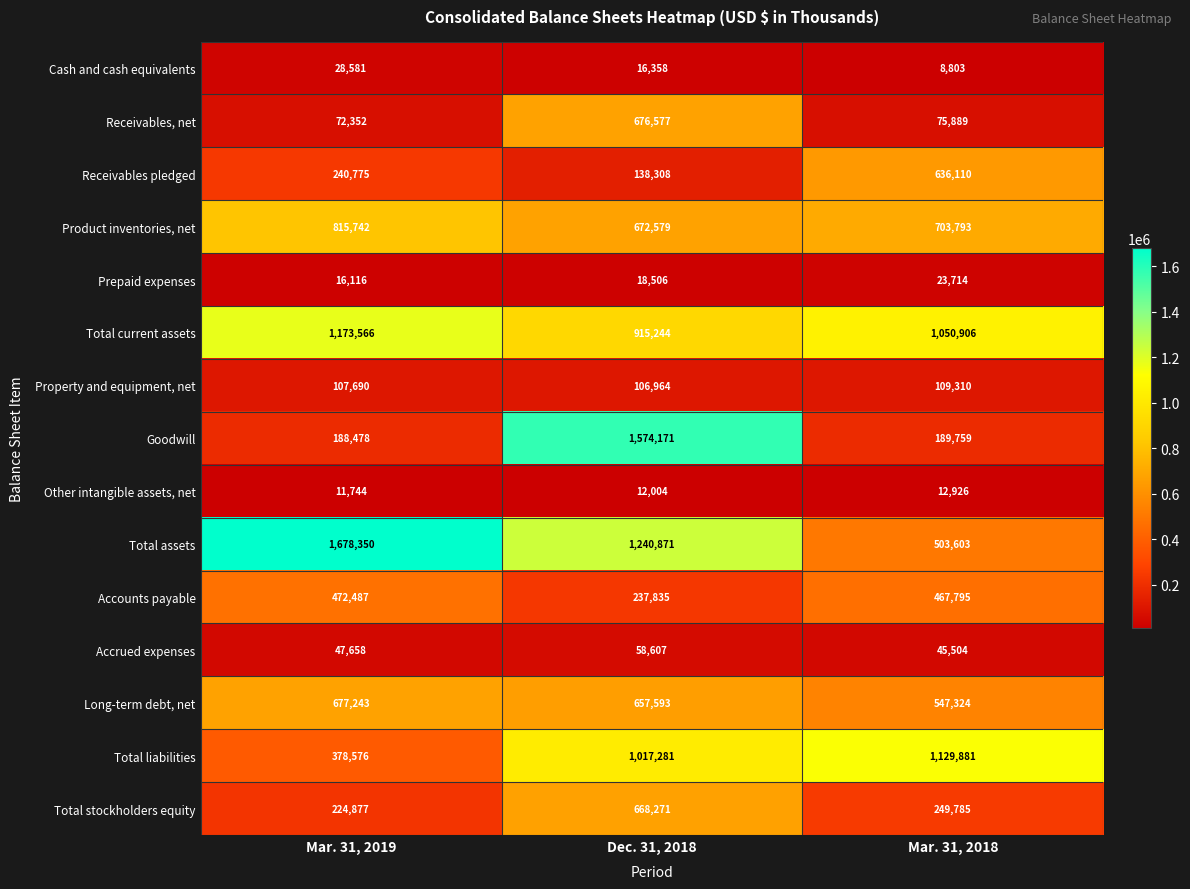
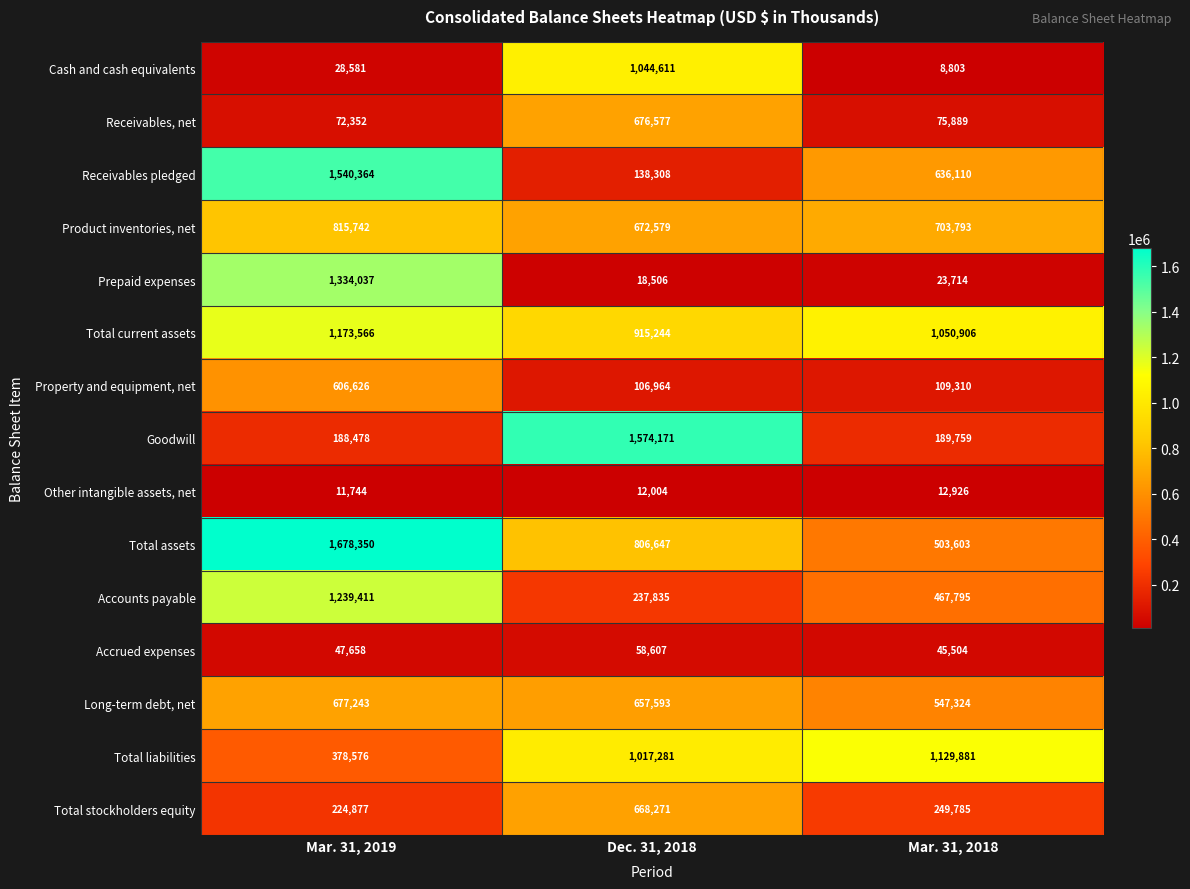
  {
    "Cash and cash equivalents": {
      "Mar. 31, 2019": "28,581",
-     "Dec. 31, 2018": "16,358",
+     "Dec. 31, 2018": "1,044,611",
      "Mar. 31, 2018": "8,803"
    },
    "Receivables, net": {
      "Mar. 31, 2019": "72,352",
      "Dec. 31, 2018": "676,577",
      "Mar. 31, 2018": "75,889"
    },
    "Receivables pledged": {
-     "Mar. 31, 2019": "240,775",
+     "Mar. 31, 2019": "1,540,364",
      "Dec. 31, 2018": "138,308",
      "Mar. 31, 2018": "636,110"
    },
    "Product inventories, net": {
      "Mar. 31, 2019": "815,742",
      "Dec. 31, 2018": "672,579",
      "Mar. 31, 2018": "703,793"
    },
    "Prepaid expenses": {
-     "Mar. 31, 2019": "16,116",
+     "Mar. 31, 2019": "1,334,037",
      "Dec. 31, 2018": "18,506",
      "Mar. 31, 2018": "23,714"
    },
    "Total current assets": {
      "Mar. 31, 2019": "1,173,566",
      "Dec. 31, 2018": "915,244",
      "Mar. 31, 2018": "1,050,906"
    },
    "Property and equipment, net": {
-     "Mar. 31, 2019": "107,690",
+     "Mar. 31, 2019": "606,626",
      "Dec. 31, 2018": "106,964",
      "Mar. 31, 2018": "109,310"
    },
    "Goodwill": {
      "Mar. 31, 2019": "188,478",
      "Dec. 31, 2018": "1,574,171",
      "Mar. 31, 2018": "189,759"
    },
    "Other intangible assets, net": {
      "Mar. 31, 2019": "11,744",
      "Dec. 31, 2018": "12,004",
      "Mar. 31, 2018": "12,926"
    },
    "Total assets": {
      "Mar. 31, 2019": "1,678,350",
-     "Dec. 31, 2018": "1,240,871",
+     "Dec. 31, 2018": "806,647",
      "Mar. 31, 2018": "503,603"
    },
    "Accounts payable": {
-     "Mar. 31, 2019": "472,487",
+     "Mar. 31, 2019": "1,239,411",
      "Dec. 31, 2018": "237,835",
      "Mar. 31, 2018": "467,795"
    },
    "Accrued expenses": {
      "Mar. 31, 2019": "47,658",
      "Dec. 31, 2018": "58,607",
      "Mar. 31, 2018": "45,504"
    },
    "Long-term debt, net": {
      "Mar. 31, 2019": "677,243",
      "Dec. 31, 2018": "657,593",
      "Mar. 31, 2018": "547,324"
    },
    "Total liabilities": {
      "Mar. 31, 2019": "378,576",
      "Dec. 31, 2018": "1,017,281",
      "Mar. 31, 2018": "1,129,881"
    },
    "Total stockholders equity": {
      "Mar. 31, 2019": "224,877",
      "Dec. 31, 2018": "668,271",
      "Mar. 31, 2018": "249,785"
    }
  }
